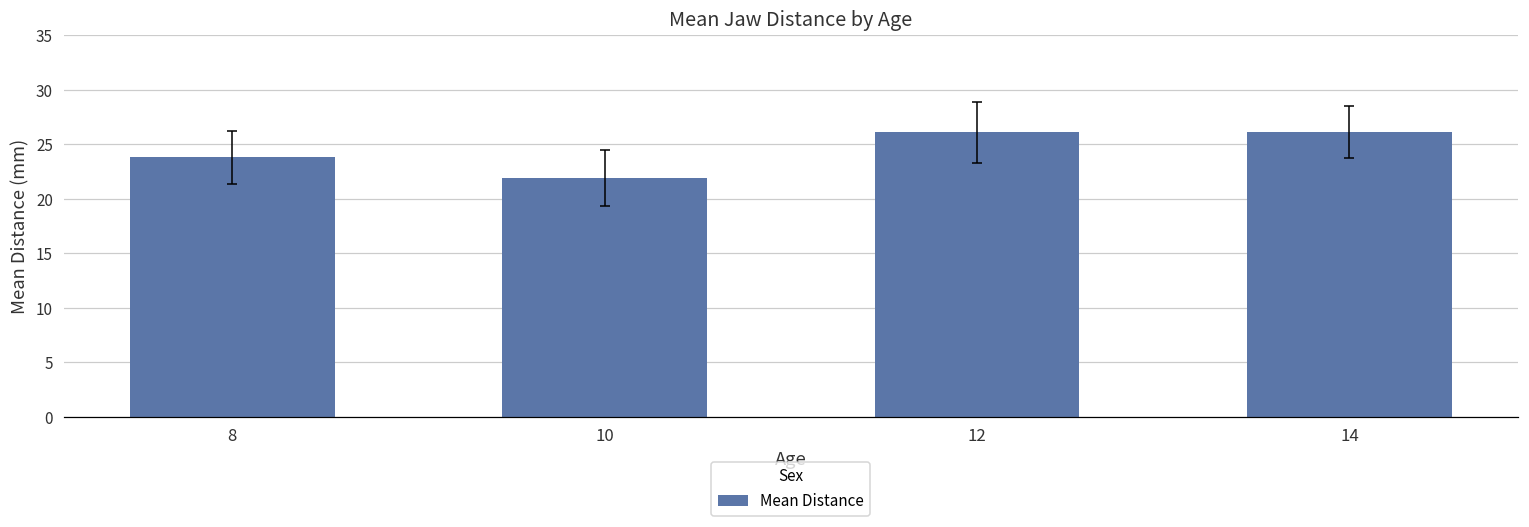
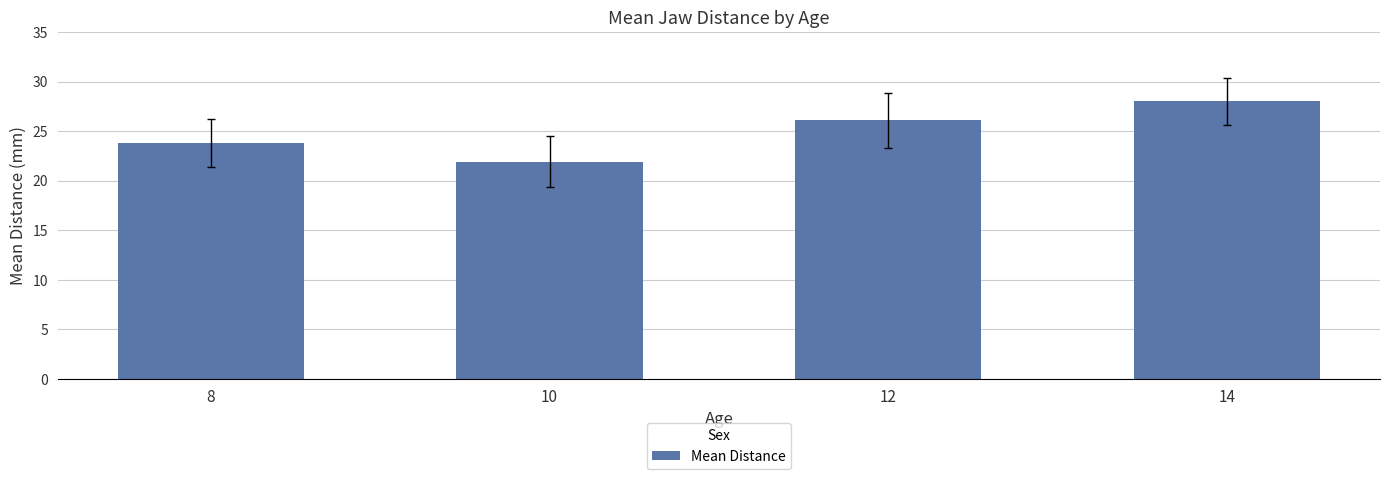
  {
    "Mean Distance": {
      "8": 24,
      "10": 22,
      "12": 26,
-     "14": 26
+     "14": 28
    }
  }
